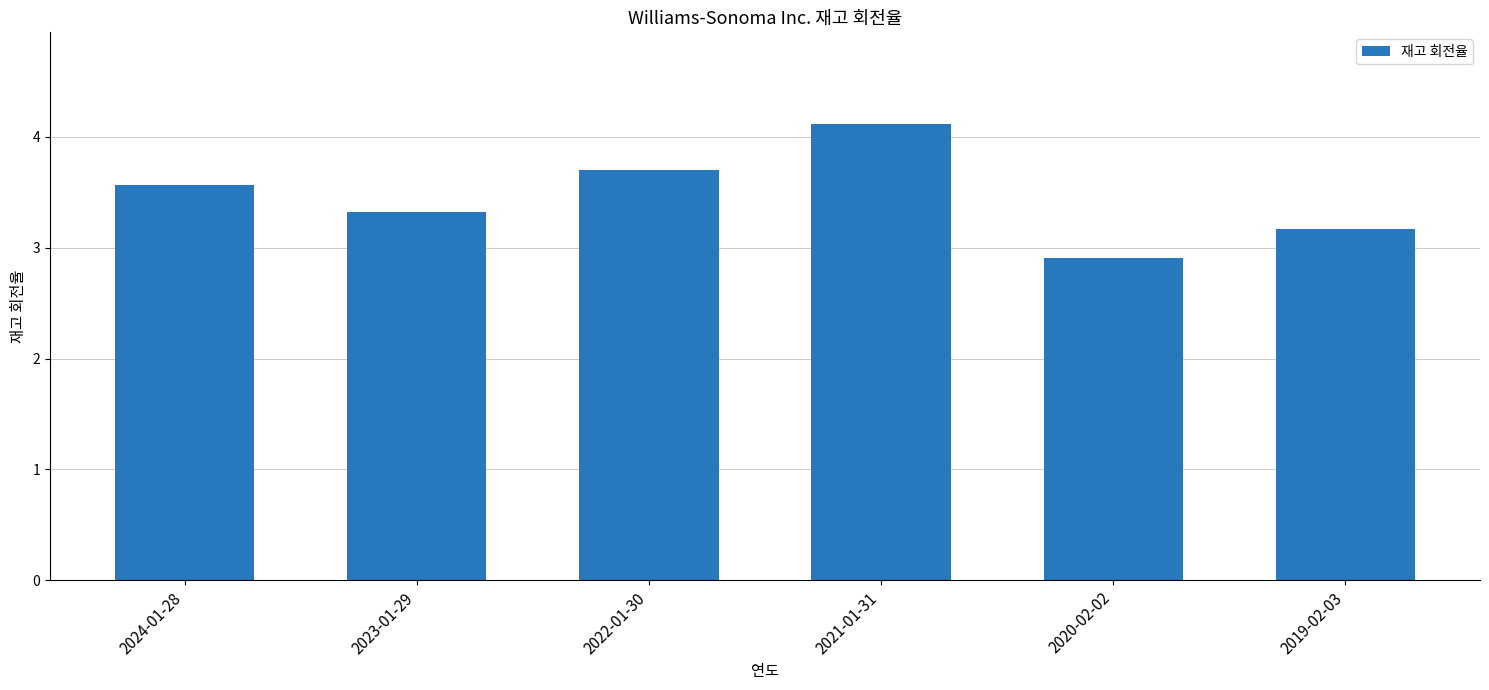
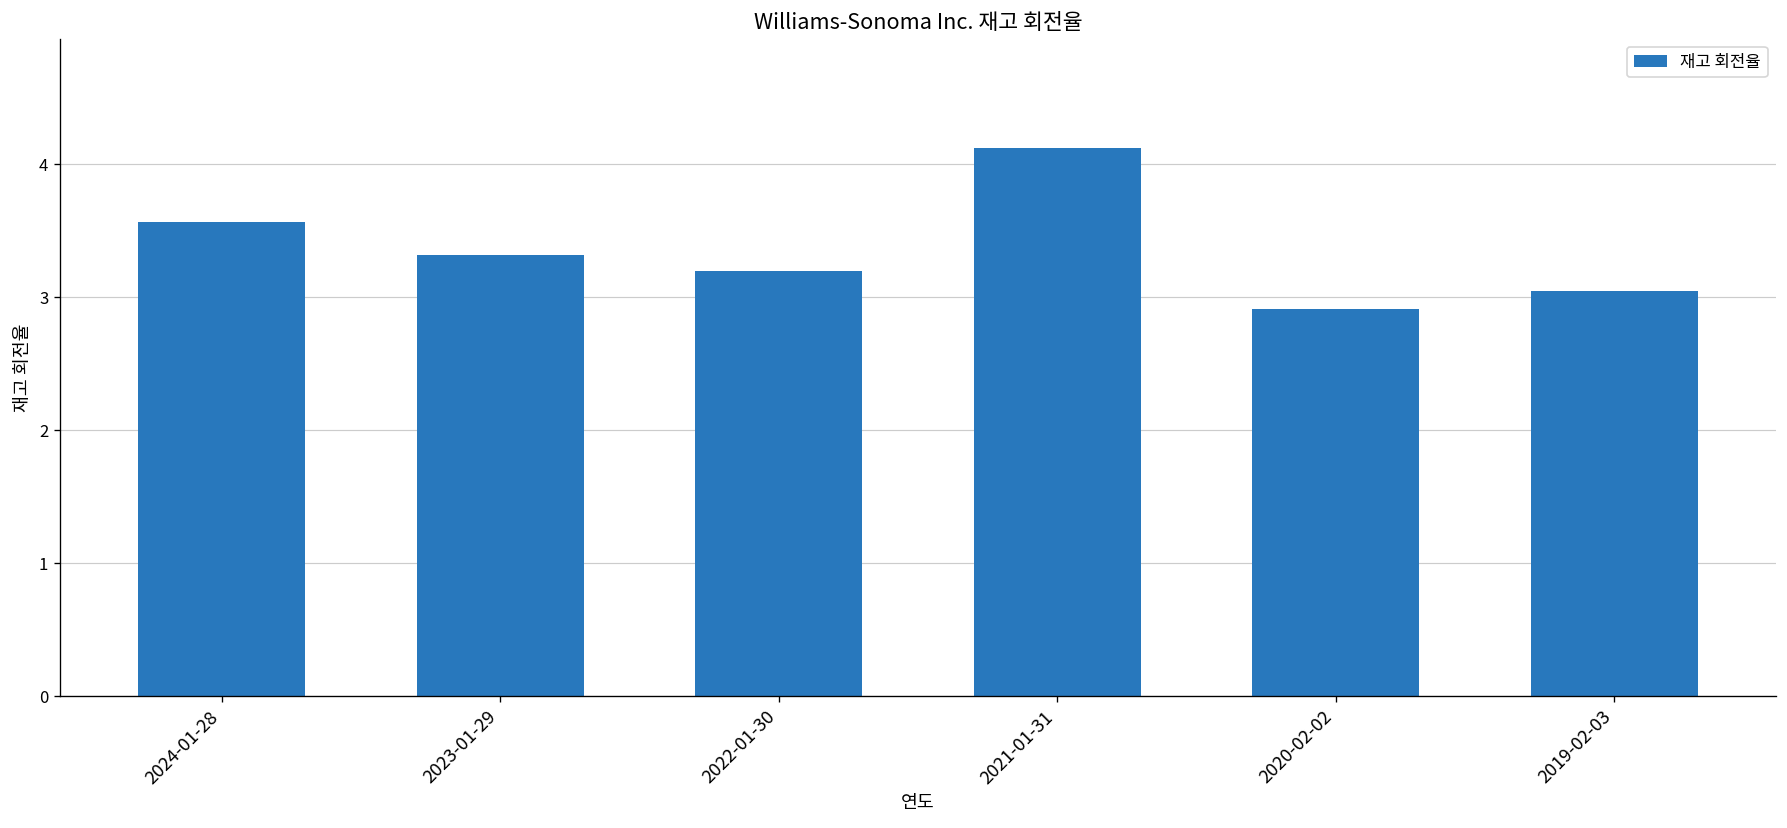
  {
    "2024-01-28": 3.57,
    "2023-01-29": 3.32,
-   "2022-01-30": 3.7,
+   "2022-01-30": 3.2,
    "2021-01-31": 4.12,
    "2020-02-02": 2.91,
-   "2019-02-03": 3.17
+   "2019-02-03": 3.05
  }
